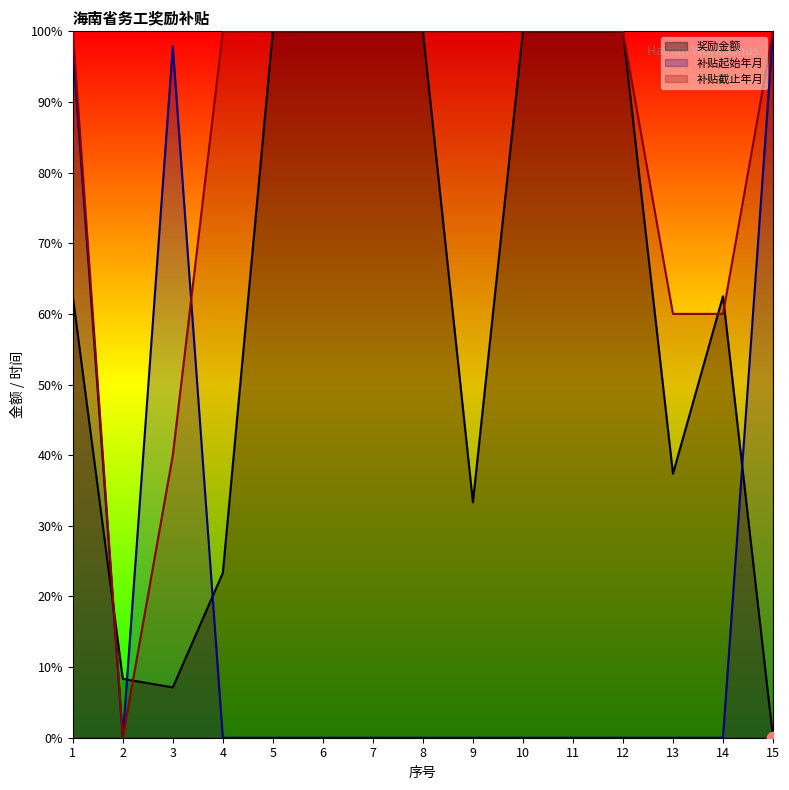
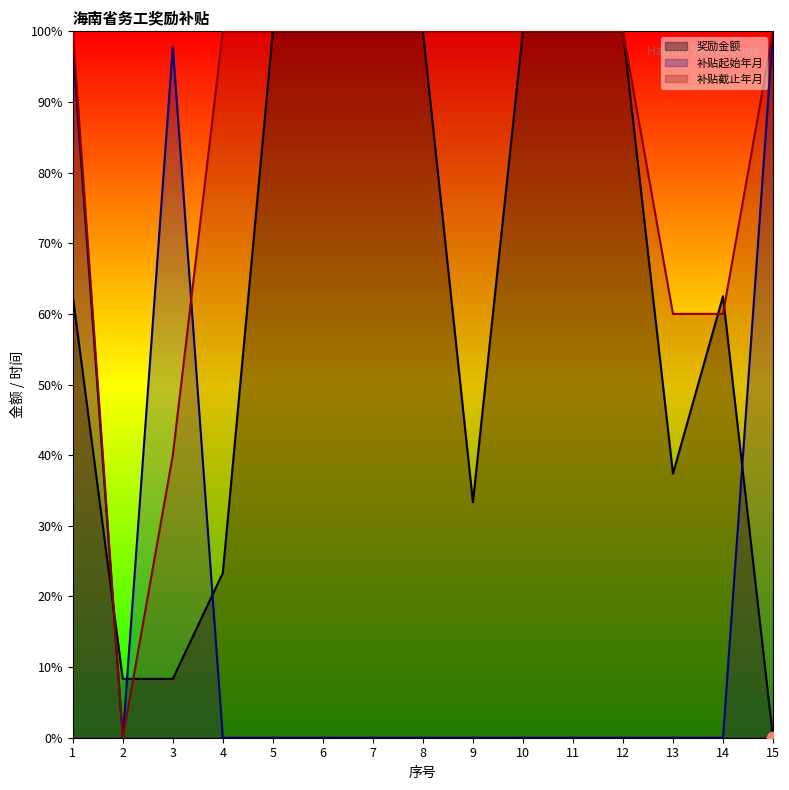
  {
    "奖励金额": {
      "1": "63%",
      "2": "8%",
-     "3": "7%",
+     "3": "8%",
      "4": "23%",
      "9": "33%",
      "13": "37%",
      "14": "63%"
    },
    "补贴起始年月": {
      "1": "98%",
      "3": "98%",
      "4": "0%",
      "5": "0%",
      "6": "0%",
      "7": "0%",
      "8": "0%",
      "9": "0%",
      "10": "0%",
      "11": "0%",
      "12": "0%",
      "13": "0%",
      "14": "0%"
    },
    "补贴截止年月": {
      "1": "100%",
      "3": "40%",
      "4": "100%",
      "9": "100%",
      "13": "60%",
      "14": "60%"
    }
  }
